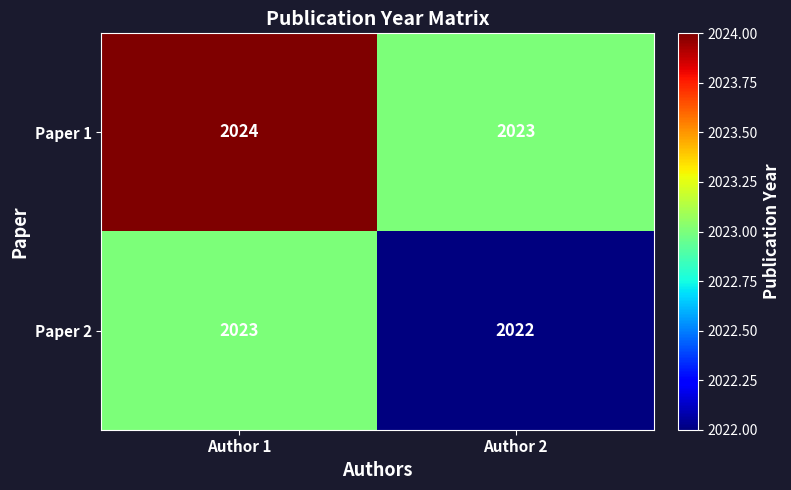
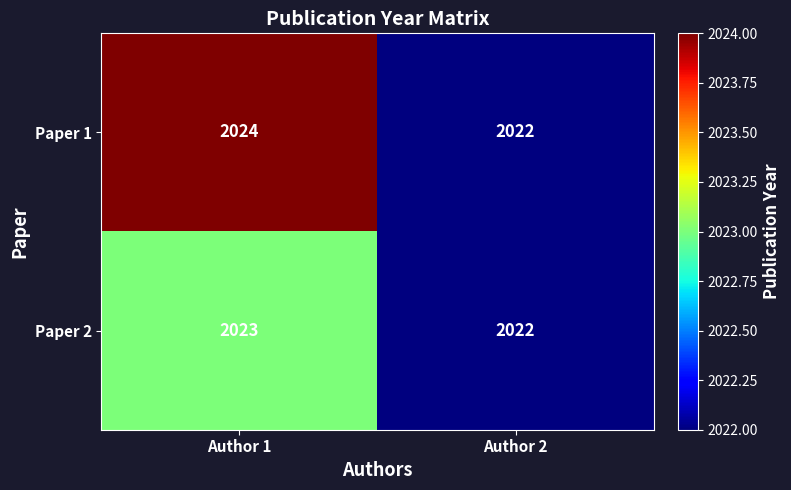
  {
    "Paper 1": {
      "Author 1": 2024,
-     "Author 2": 2023
+     "Author 2": 2022
    },
    "Paper 2": {
      "Author 1": 2023,
      "Author 2": 2022
    }
  }
